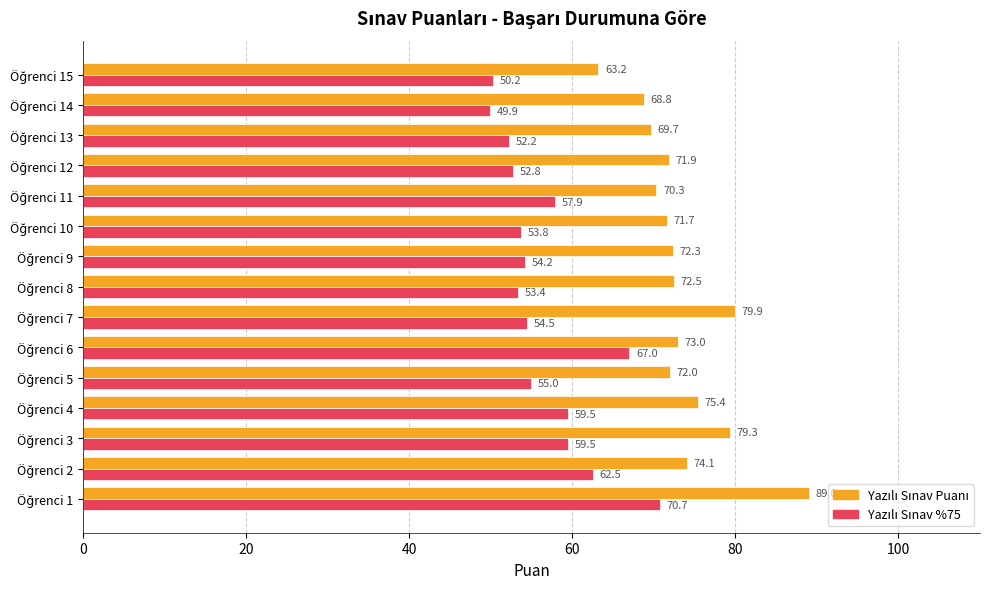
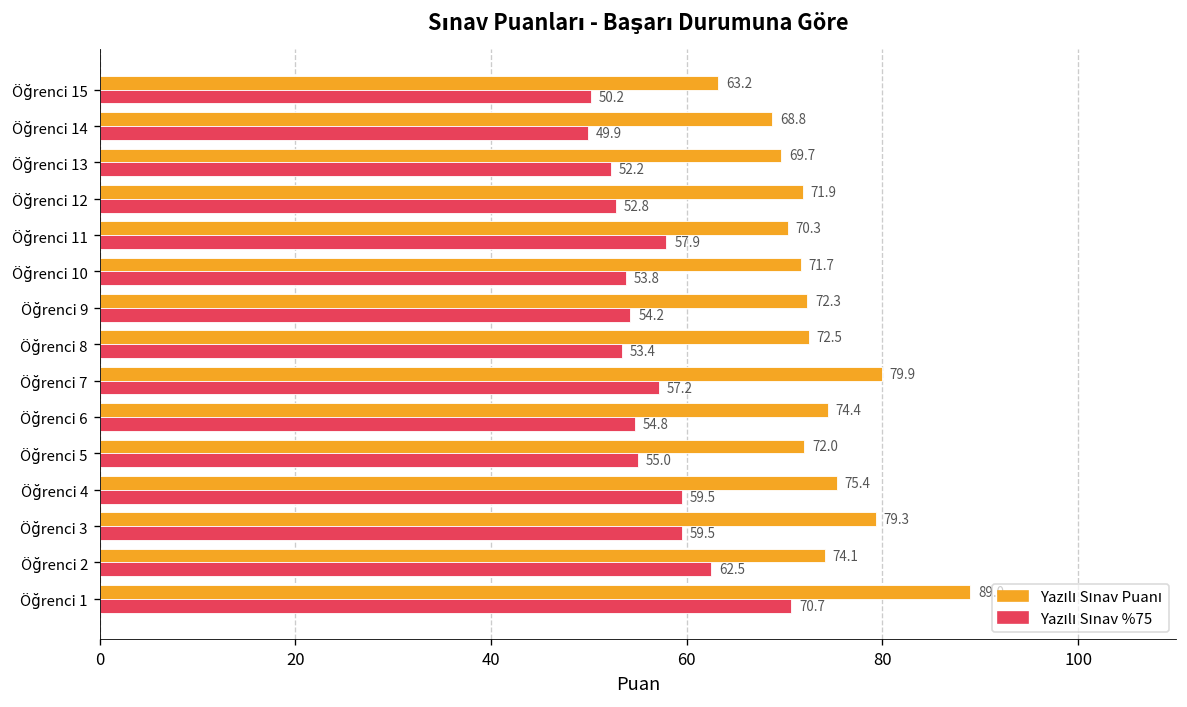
  {
    "Yazılı Sınav Puanı": {
      "Öğrenci 15": 63.2,
      "Öğrenci 14": 68.8,
      "Öğrenci 13": 69.7,
      "Öğrenci 12": 71.9,
      "Öğrenci 11": 70.3,
      "Öğrenci 10": 71.7,
      "Öğrenci 9": 72.3,
      "Öğrenci 8": 72.5,
      "Öğrenci 7": 79.9,
-     "Öğrenci 6": 73.0,
+     "Öğrenci 6": 74.4,
      "Öğrenci 5": 72.0,
      "Öğrenci 4": 75.4,
      "Öğrenci 3": 79.3,
      "Öğrenci 2": 74.1
    },
    "Yazılı Sınav %75": {
      "Öğrenci 15": 50.2,
      "Öğrenci 14": 49.9,
      "Öğrenci 13": 52.2,
      "Öğrenci 12": 52.8,
      "Öğrenci 11": 57.9,
      "Öğrenci 10": 53.8,
      "Öğrenci 9": 54.2,
      "Öğrenci 8": 53.4,
-     "Öğrenci 7": 54.5,
-     "Öğrenci 6": 67.0,
+     "Öğrenci 7": 57.2,
+     "Öğrenci 6": 54.8,
      "Öğrenci 5": 55.0,
      "Öğrenci 4": 59.5,
      "Öğrenci 3": 59.5,
      "Öğrenci 2": 62.5,
      "Öğrenci 1": 70.7
    }
  }
